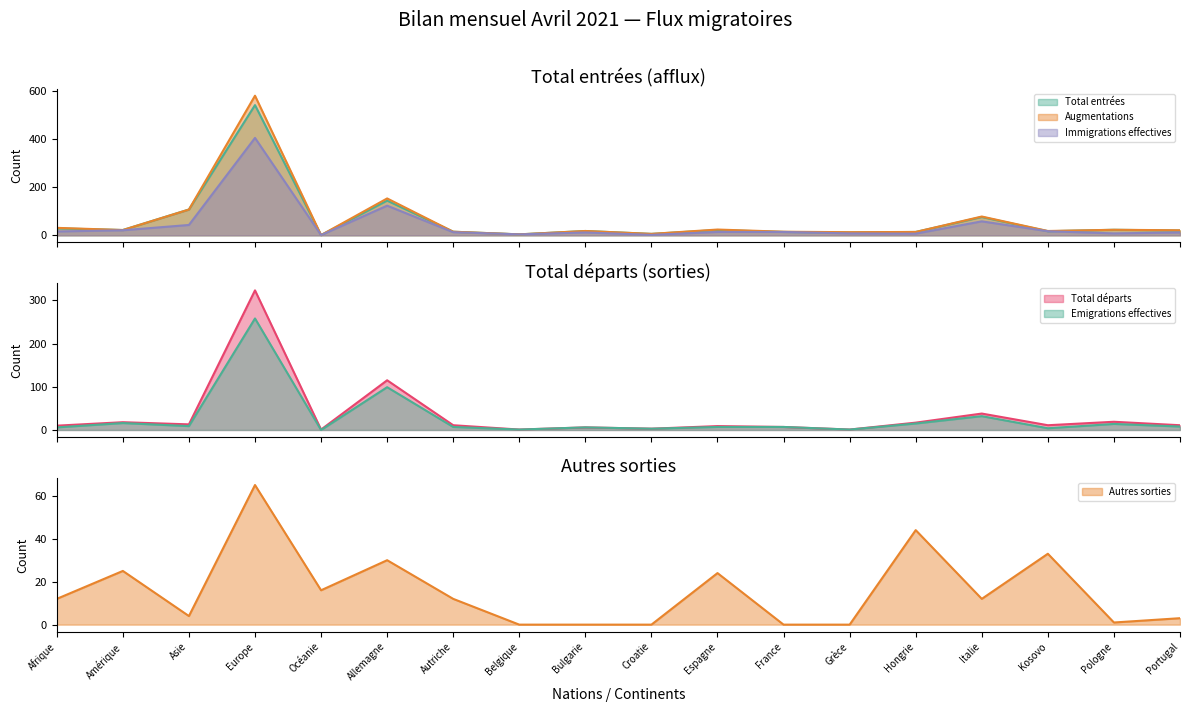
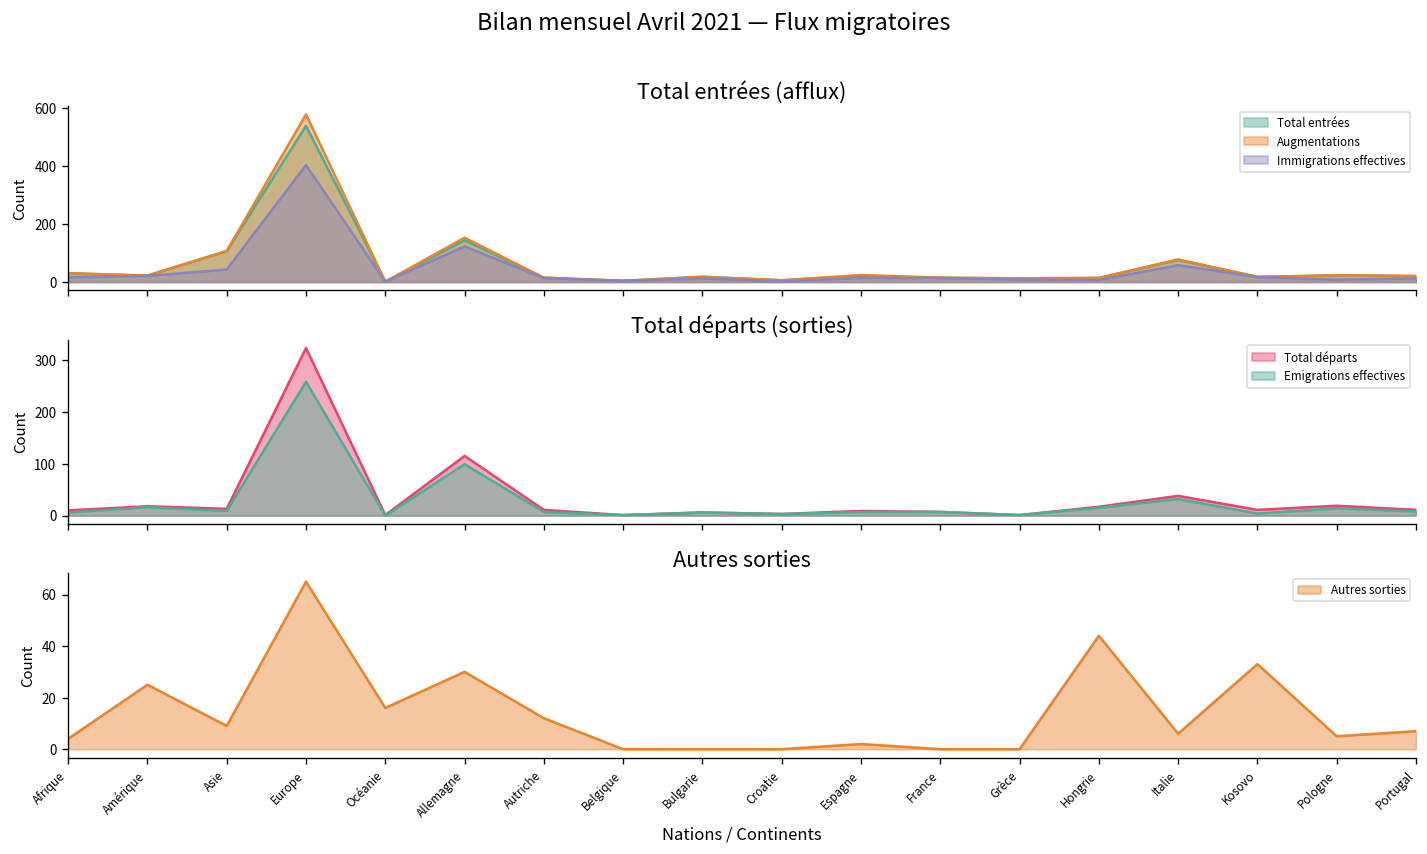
  {
    "Autres sorties": {
-     "Afrique": 12,
+     "Afrique": 4,
      "Amérique": 25,
-     "Asie": 4,
+     "Asie": 9,
      "Europe": 65,
      "Océanie": 16,
      "Allemagne": 30,
      "Autriche": 12,
      "Belgique": 0,
      "Bulgarie": 0,
      "Croatie": 0,
-     "Espagne": 24,
+     "Espagne": 2,
      "France": 0,
      "Grèce": 0,
      "Hongrie": 44,
-     "Italie": 12,
+     "Italie": 6,
      "Kosovo": 33,
-     "Pologne": 1,
-     "Portugal": 3
+     "Pologne": 5,
+     "Portugal": 7
    }
  }
